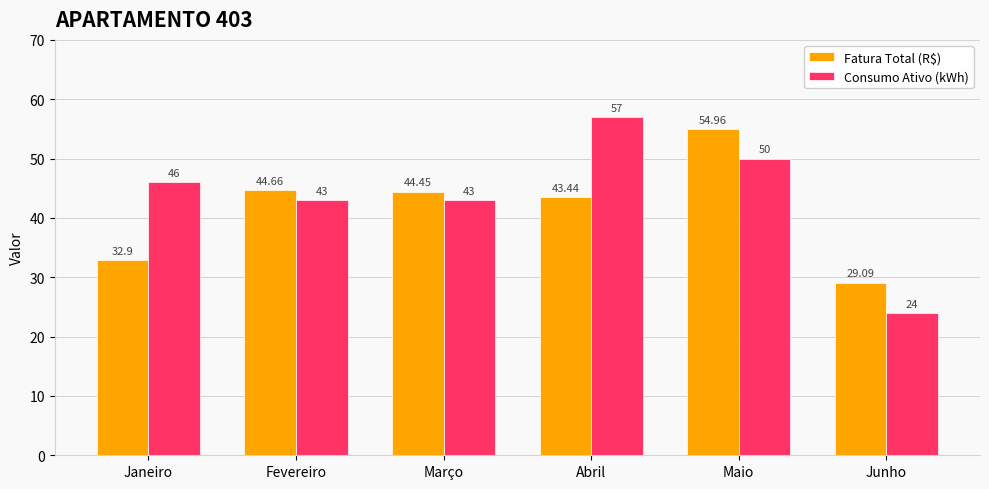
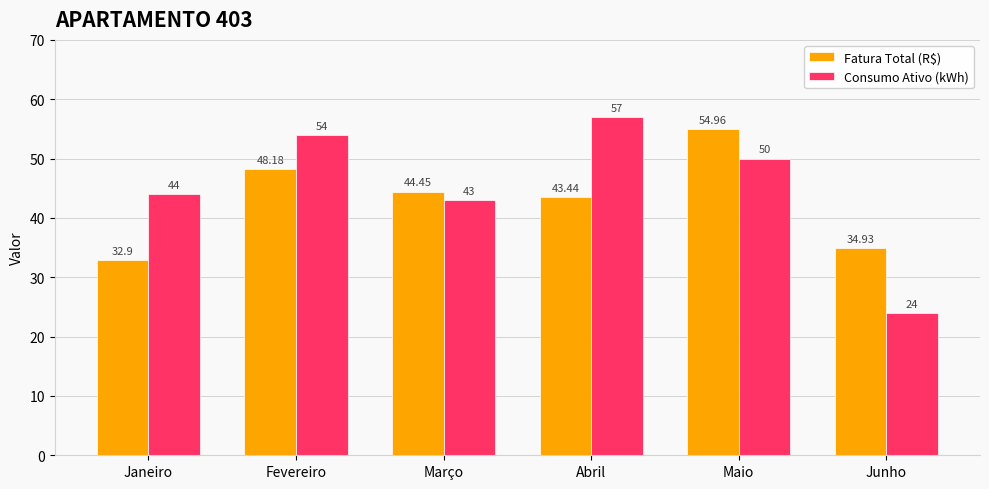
  {
    "Fatura Total (R$)": {
      "Janeiro": 32.9,
-     "Fevereiro": 44.66,
+     "Fevereiro": 48.18,
      "Março": 44.45,
      "Abril": 43.44,
      "Maio": 54.96,
-     "Junho": 29.09
+     "Junho": 34.93
    },
    "Consumo Ativo (kWh)": {
-     "Janeiro": 46,
-     "Fevereiro": 43,
+     "Janeiro": 44,
+     "Fevereiro": 54,
      "Março": 43,
      "Abril": 57,
      "Maio": 50,
      "Junho": 24
    }
  }
